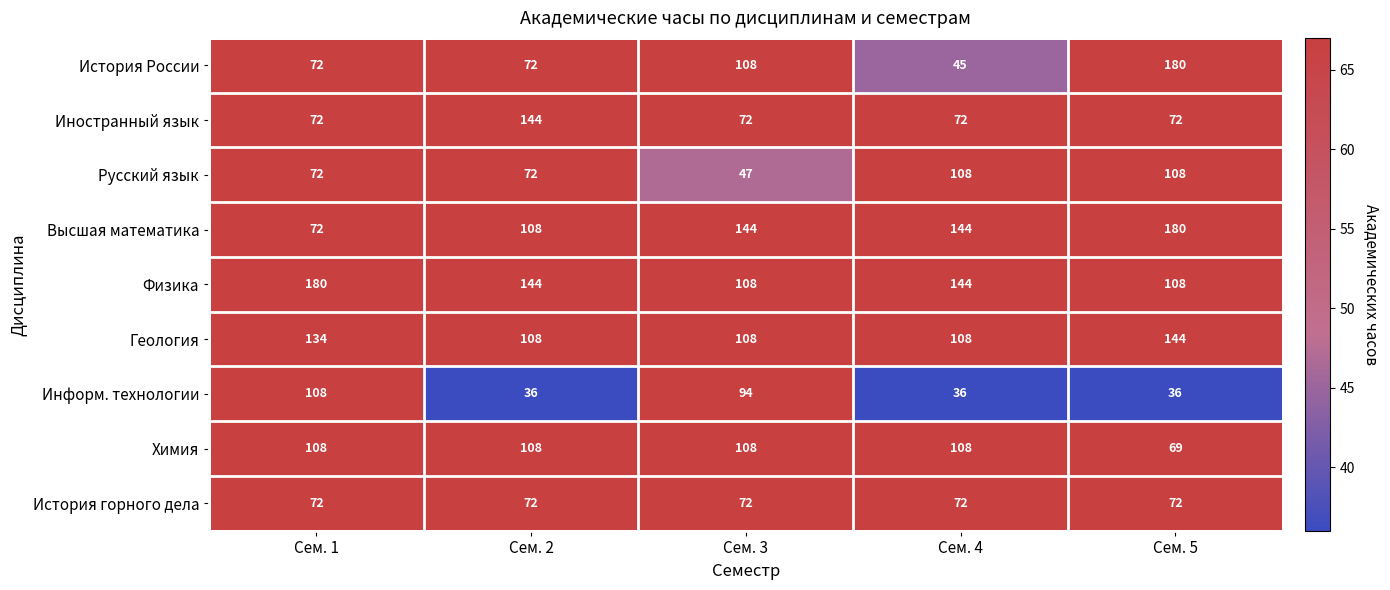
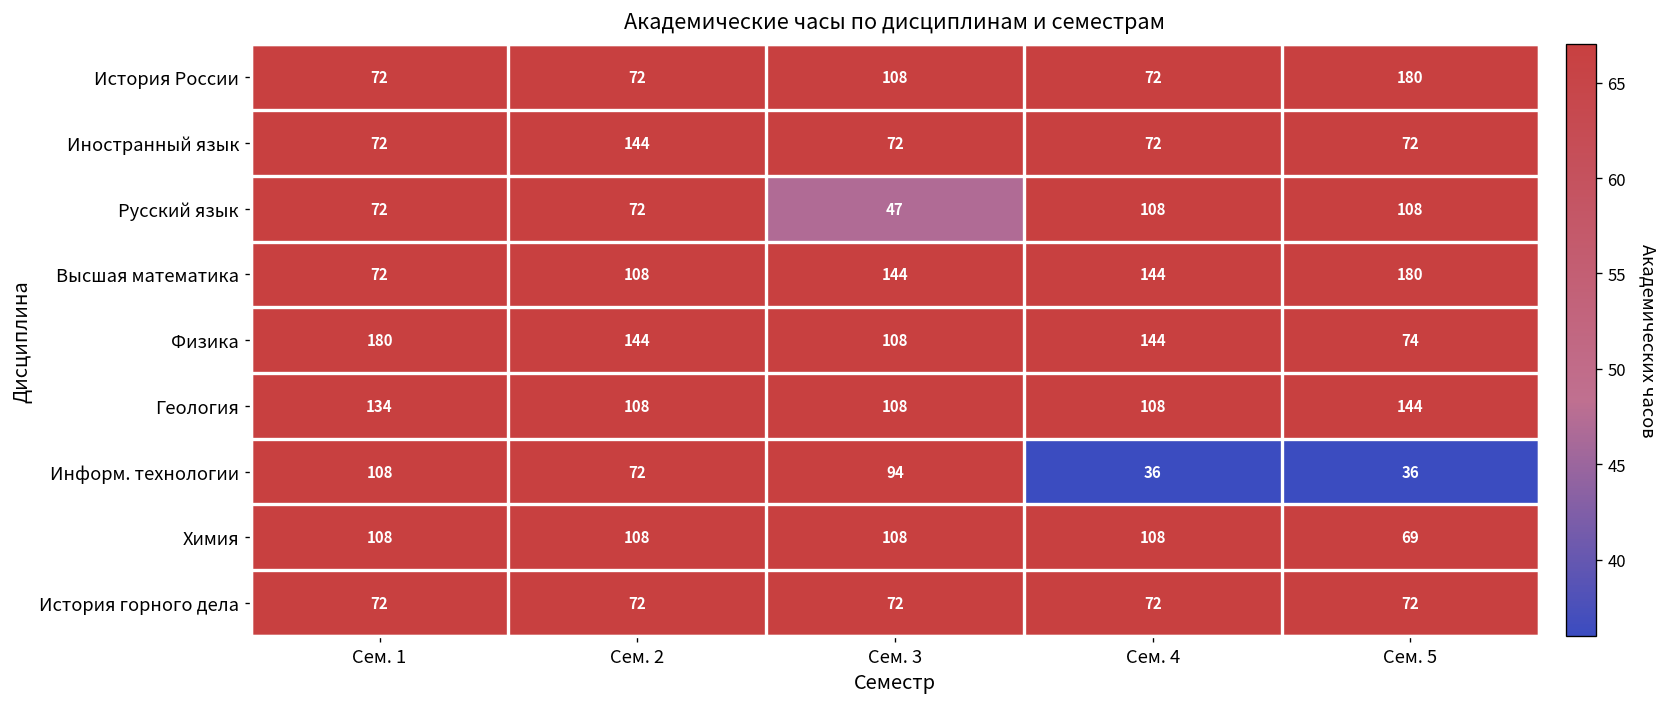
  {
    "История России": {
      "Сем. 1": 72,
      "Сем. 2": 72,
      "Сем. 3": 108,
-     "Сем. 4": 45,
+     "Сем. 4": 72,
      "Сем. 5": 180
    },
    "Иностранный язык": {
      "Сем. 1": 72,
      "Сем. 2": 144,
      "Сем. 3": 72,
      "Сем. 4": 72,
      "Сем. 5": 72
    },
    "Русский язык": {
      "Сем. 1": 72,
      "Сем. 2": 72,
      "Сем. 3": 47,
      "Сем. 4": 108,
      "Сем. 5": 108
    },
    "Высшая математика": {
      "Сем. 1": 72,
      "Сем. 2": 108,
      "Сем. 3": 144,
      "Сем. 4": 144,
      "Сем. 5": 180
    },
    "Физика": {
      "Сем. 1": 180,
      "Сем. 2": 144,
      "Сем. 3": 108,
      "Сем. 4": 144,
-     "Сем. 5": 108
+     "Сем. 5": 74
    },
    "Геология": {
      "Сем. 1": 134,
      "Сем. 2": 108,
      "Сем. 3": 108,
      "Сем. 4": 108,
      "Сем. 5": 144
    },
    "Информ. технологии": {
      "Сем. 1": 108,
-     "Сем. 2": 36,
+     "Сем. 2": 72,
      "Сем. 3": 94,
      "Сем. 4": 36,
      "Сем. 5": 36
    },
    "Химия": {
      "Сем. 1": 108,
      "Сем. 2": 108,
      "Сем. 3": 108,
      "Сем. 4": 108,
      "Сем. 5": 69
    },
    "История горного дела": {
      "Сем. 1": 72,
      "Сем. 2": 72,
      "Сем. 3": 72,
      "Сем. 4": 72,
      "Сем. 5": 72
    }
  }
